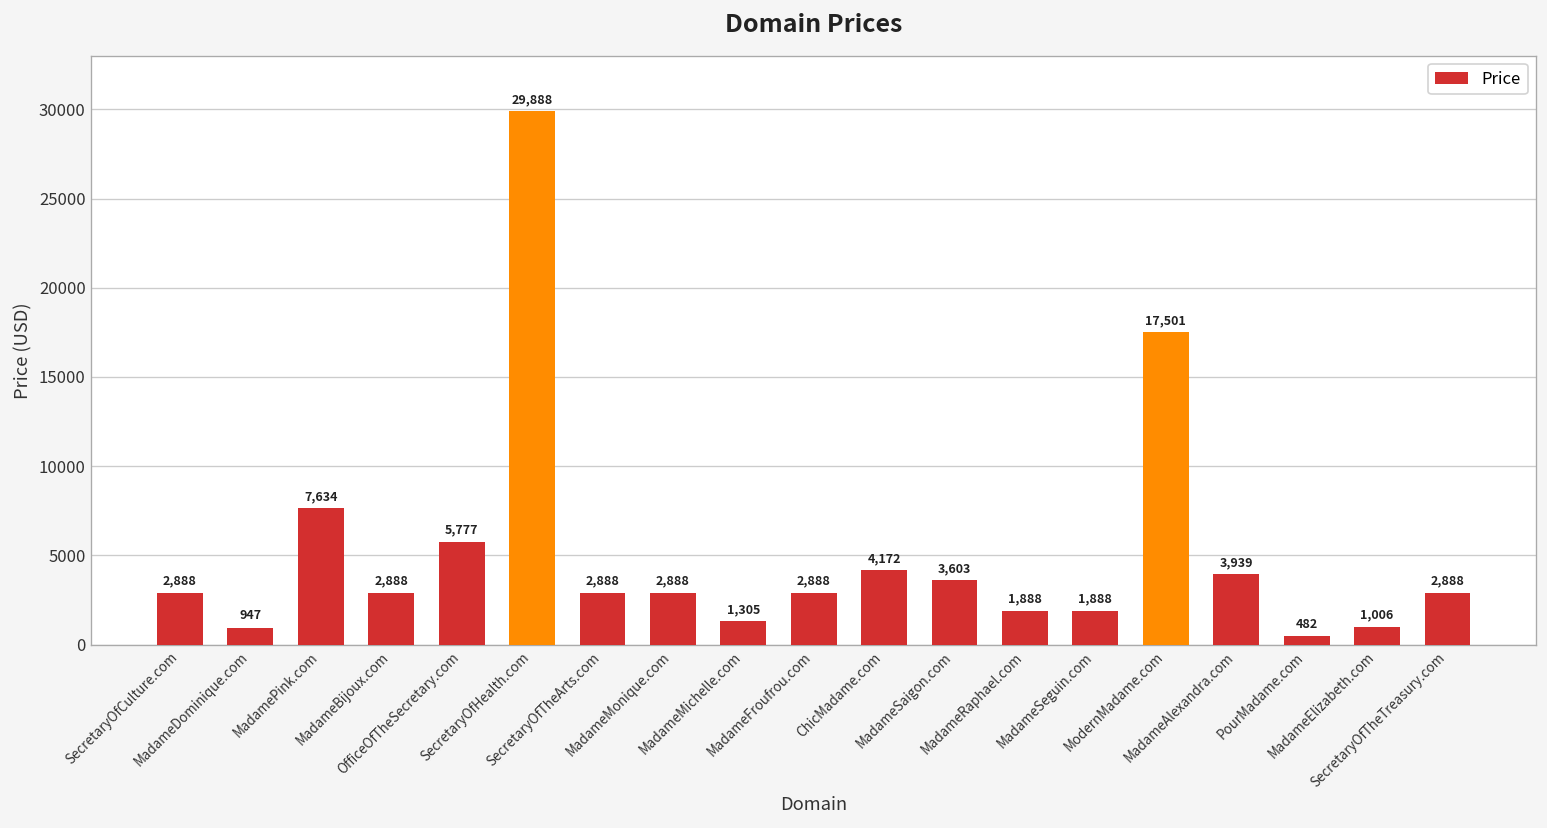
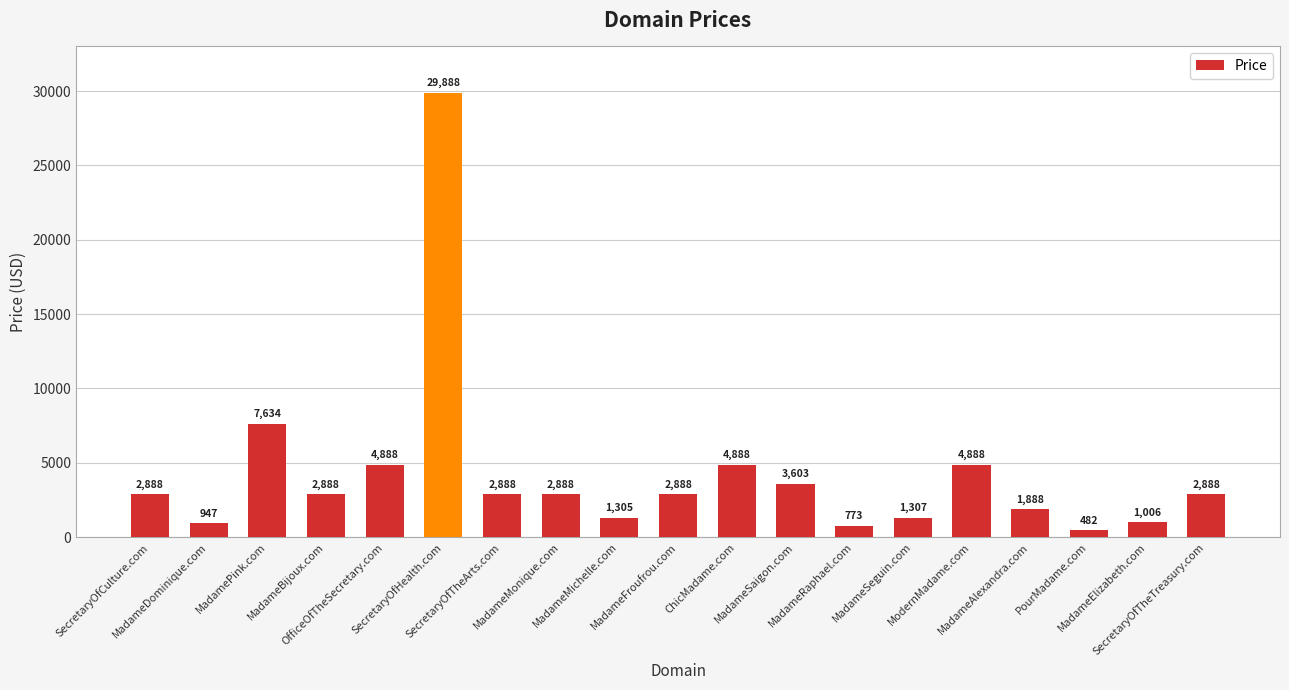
  {
    "SecretaryOfCulture.com": "2,888",
    "MadameDominique.com": "947",
    "MadamePink.com": "7,634",
    "MadameBijoux.com": "2,888",
-   "OfficeOfTheSecretary.com": "5,777",
+   "OfficeOfTheSecretary.com": "4,888",
    "SecretaryOfHealth.com": "29,888",
    "SecretaryOfTheArts.com": "2,888",
    "MadameMonique.com": "2,888",
    "MadameMichelle.com": "1,305",
    "MadameFroufrou.com": "2,888",
-   "ChicMadame.com": "4,172",
+   "ChicMadame.com": "4,888",
    "MadameSaigon.com": "3,603",
-   "MadameRaphael.com": "1,888",
-   "MadameSeguin.com": "1,888",
-   "ModernMadame.com": "17,501",
-   "MadameAlexandra.com": "3,939",
+   "MadameRaphael.com": "773",
+   "MadameSeguin.com": "1,307",
+   "ModernMadame.com": "4,888",
+   "MadameAlexandra.com": "1,888",
    "PourMadame.com": "482",
    "MadameElizabeth.com": "1,006",
    "SecretaryOfTheTreasury.com": "2,888"
  }
